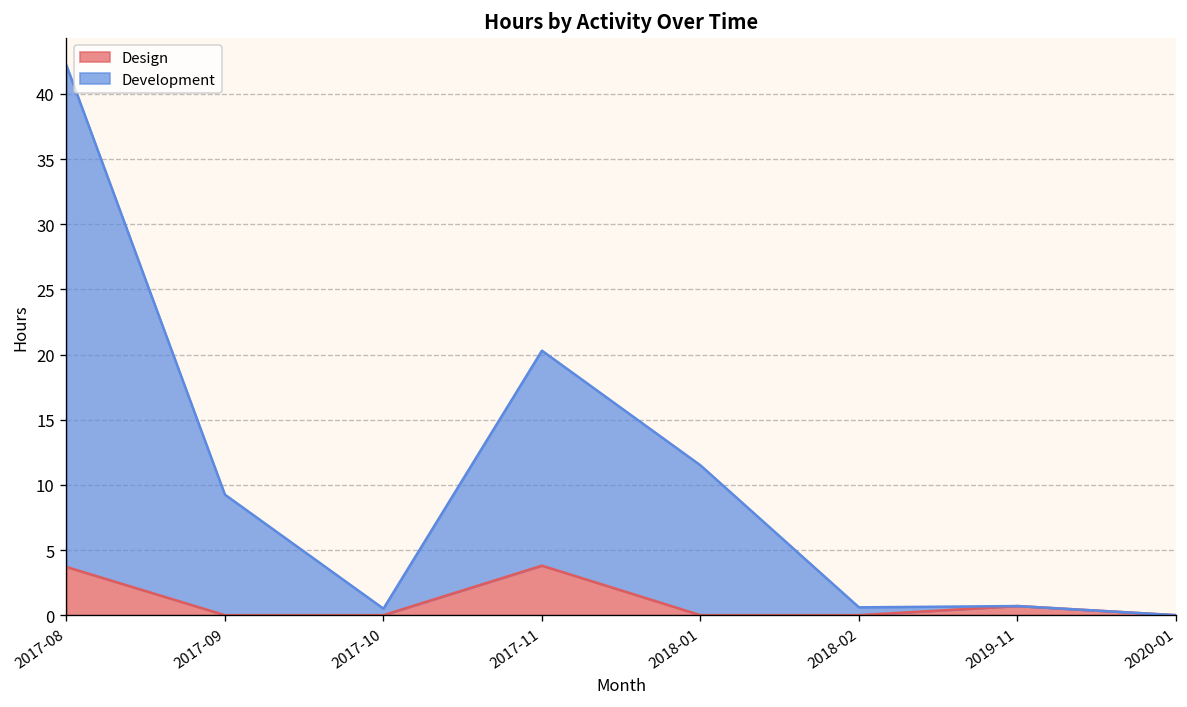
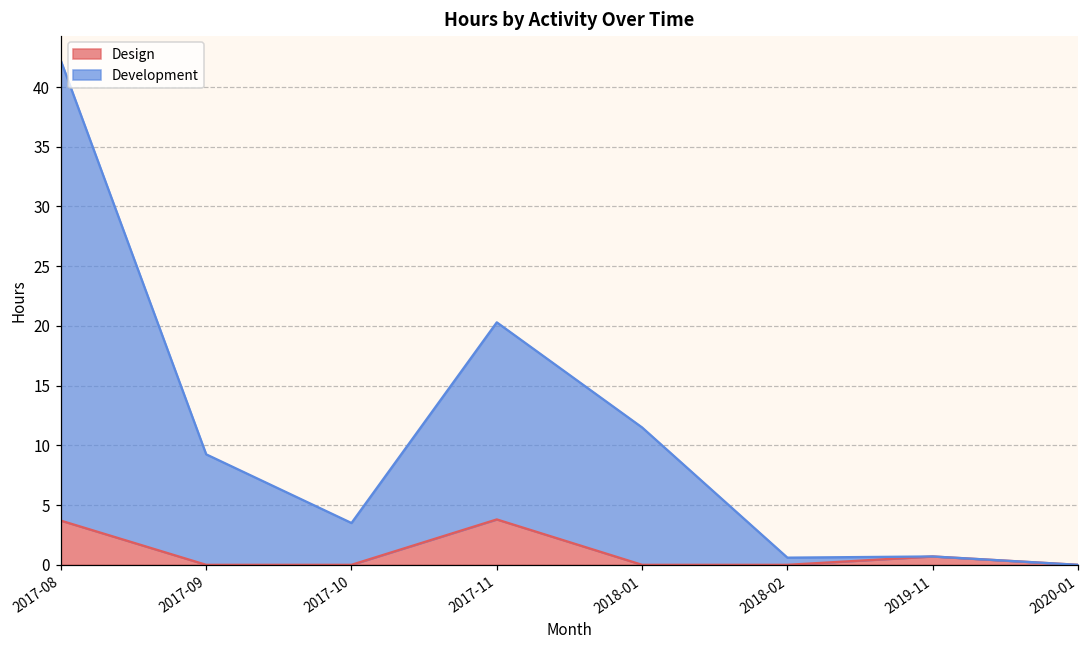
  {
    "Design": {
      "2017-08": 3.7,
      "2017-09": 0.0,
      "2017-10": 0.0,
      "2017-11": 3.8,
      "2018-01": 0.0,
      "2018-02": 0.0
    },
    "Development": {
      "2017-08": 38.5,
      "2017-09": 9.3,
-     "2017-10": 0.5,
+     "2017-10": 3.5,
      "2017-11": 16.5,
      "2018-01": 11.5,
      "2018-02": 0.6
    }
  }
